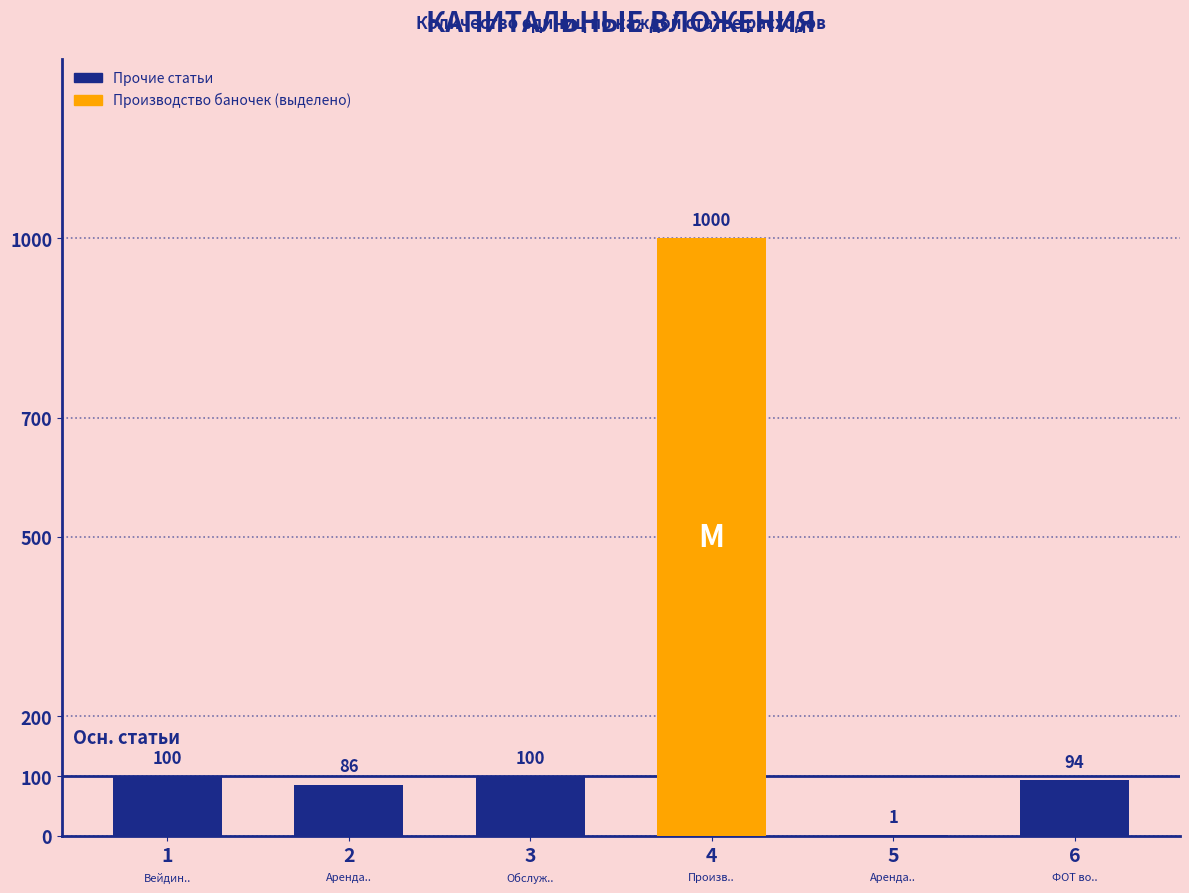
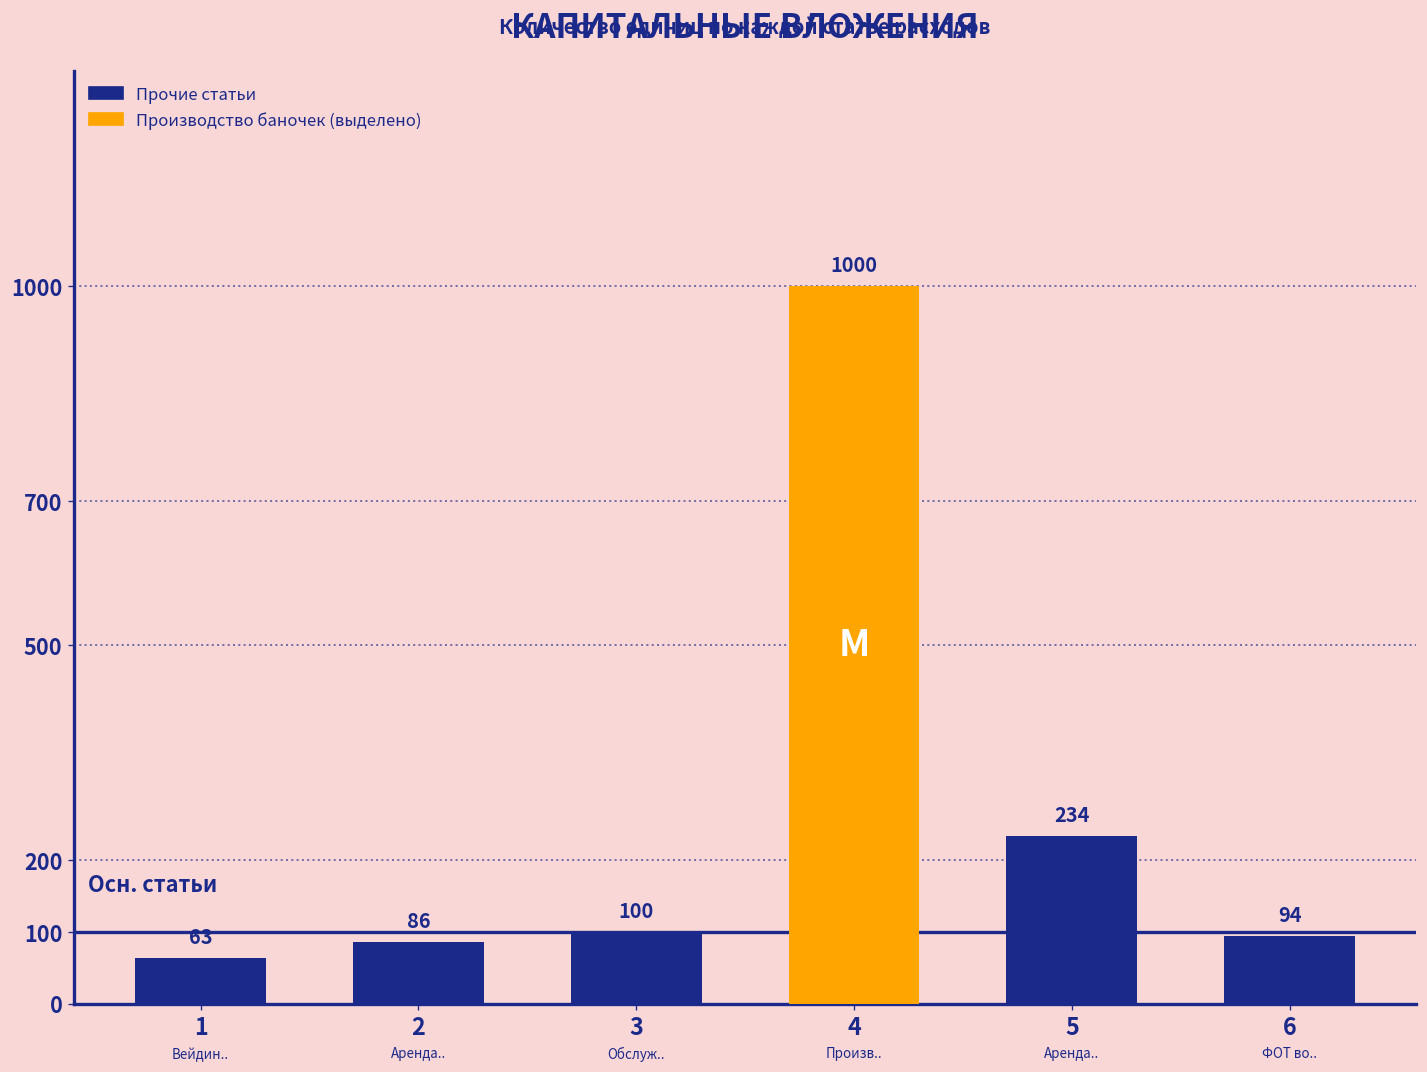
  {
-   "1": 100,
+   "1": 63,
    "2": 86,
    "3": 100,
    "4": 1000,
-   "5": 1,
+   "5": 234,
    "6": 94
  }
